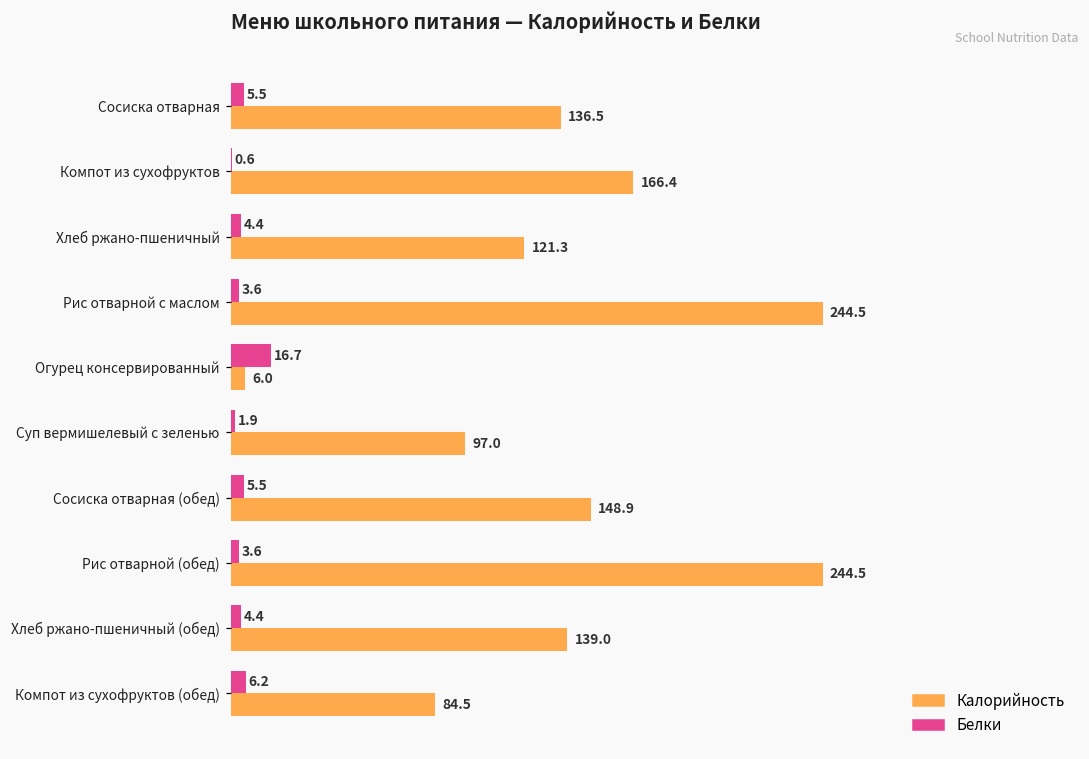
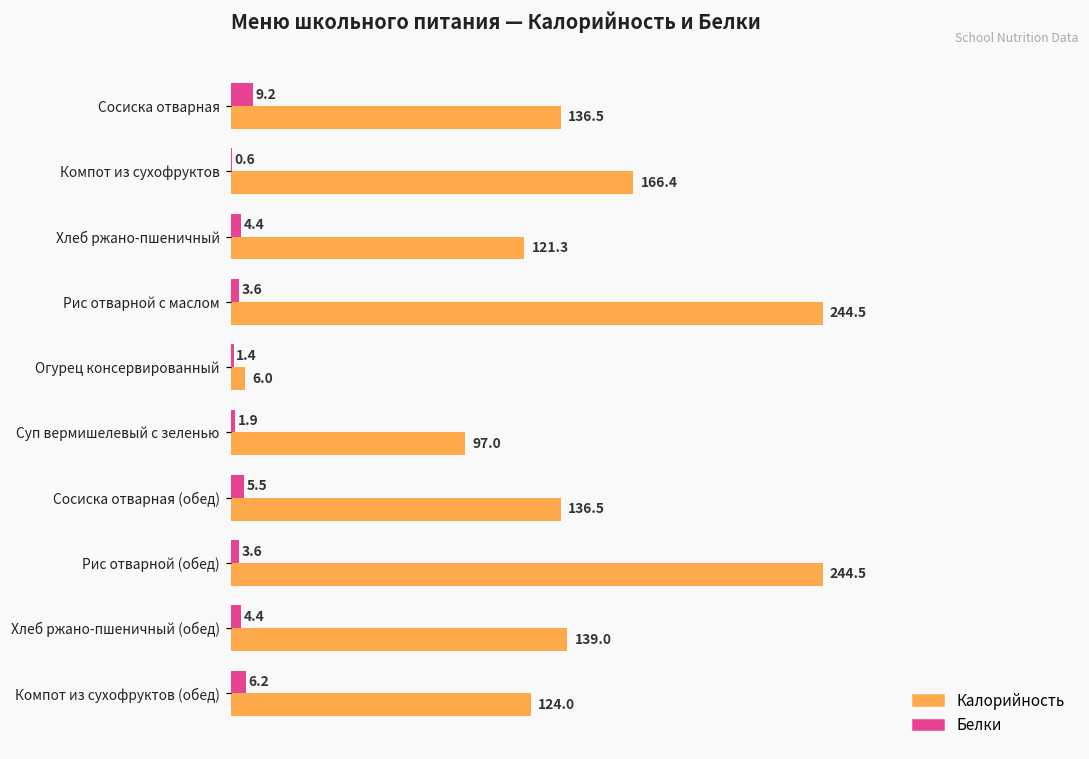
  {
    "Калорийность": {
      "Сосиска отварная": 136.5,
      "Компот из сухофруктов": 166.4,
      "Хлеб ржано-пшеничный": 121.3,
      "Рис отварной с маслом": 244.5,
      "Огурец консервированный": 6.0,
      "Суп вермишелевый с зеленью": 97.0,
-     "Сосиска отварная (обед)": 148.9,
+     "Сосиска отварная (обед)": 136.5,
      "Рис отварной (обед)": 244.5,
      "Хлеб ржано-пшеничный (обед)": 139.0,
-     "Компот из сухофруктов (обед)": 84.5
+     "Компот из сухофруктов (обед)": 124.0
    },
    "Белки": {
-     "Сосиска отварная": 5.5,
+     "Сосиска отварная": 9.2,
      "Компот из сухофруктов": 0.6,
      "Хлеб ржано-пшеничный": 4.4,
      "Рис отварной с маслом": 3.6,
-     "Огурец консервированный": 16.7,
+     "Огурец консервированный": 1.4,
      "Суп вермишелевый с зеленью": 1.9,
      "Сосиска отварная (обед)": 5.5,
      "Рис отварной (обед)": 3.6,
      "Хлеб ржано-пшеничный (обед)": 4.4,
      "Компот из сухофруктов (обед)": 6.2
    }
  }
